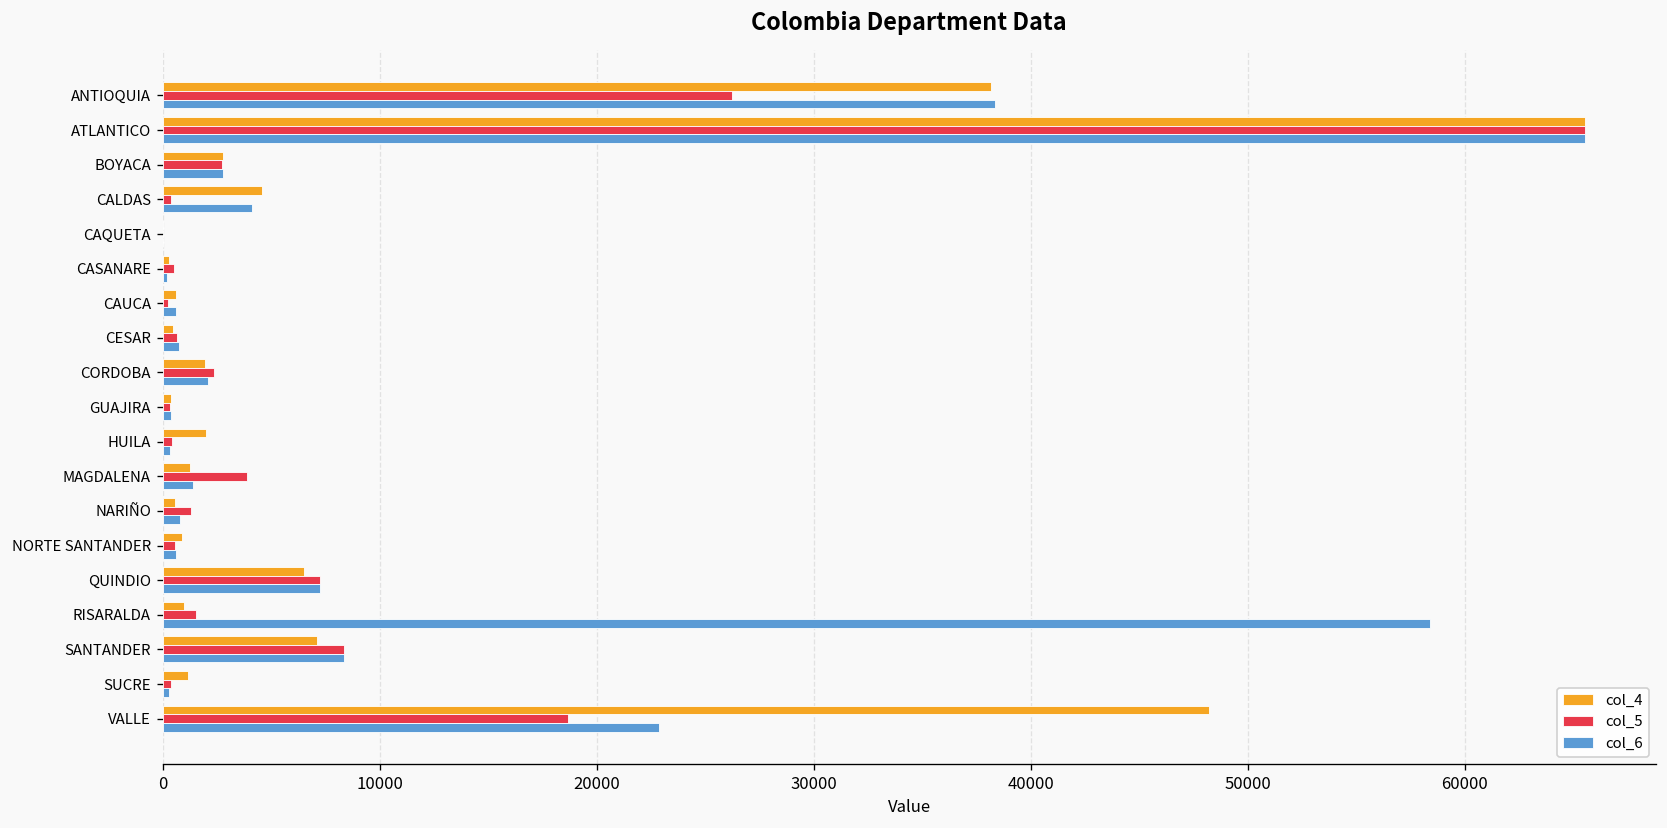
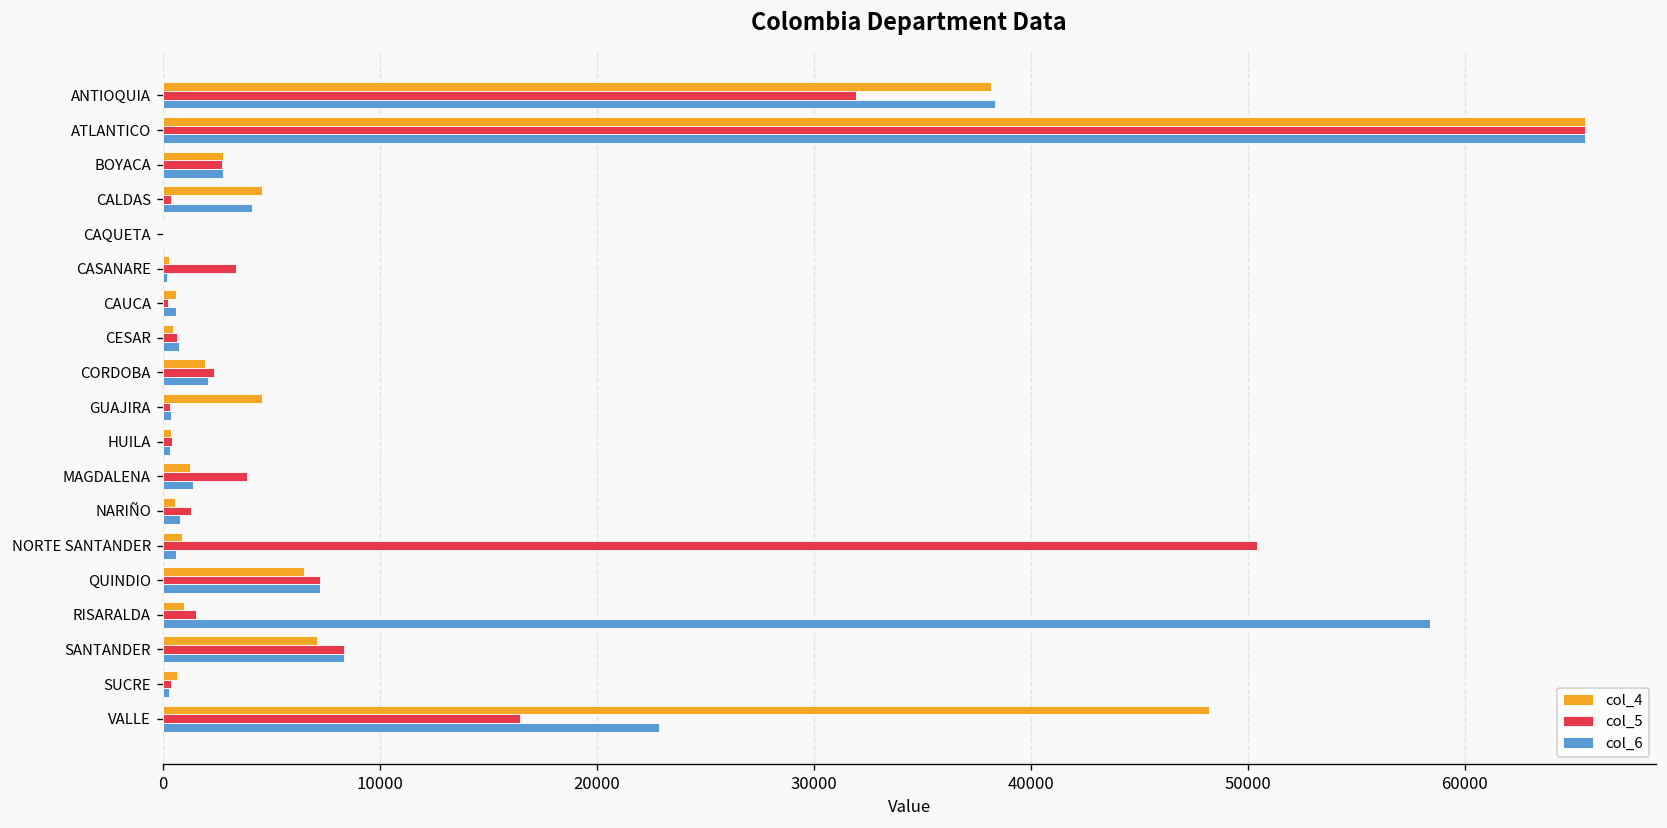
  {
    "col_4": {
      "ANTIOQUIA": 38200,
      "ATLANTICO": 65500,
      "BOYACA": 2800,
      "CALDAS": 4600,
      "CASANARE": 300,
      "CAUCA": 600,
      "CESAR": 500,
      "CORDOBA": 2000,
-     "GUAJIRA": 400,
-     "HUILA": 2000,
+     "GUAJIRA": 4600,
+     "HUILA": 400,
      "MAGDALENA": 1300,
      "NARIÑO": 600,
      "NORTE SANTANDER": 900,
      "QUINDIO": 6500,
      "RISARALDA": 1000,
      "SANTANDER": 7100,
-     "SUCRE": 1200,
+     "SUCRE": 700,
      "VALLE": 48200
    },
    "col_5": {
-     "ANTIOQUIA": 26200,
+     "ANTIOQUIA": 31900,
      "ATLANTICO": 65500,
      "BOYACA": 2700,
      "CALDAS": 400,
-     "CASANARE": 500,
+     "CASANARE": 3400,
      "CAUCA": 300,
      "CESAR": 700,
      "CORDOBA": 2400,
      "GUAJIRA": 400,
      "HUILA": 400,
      "MAGDALENA": 3900,
      "NARIÑO": 1300,
-     "NORTE SANTANDER": 600,
+     "NORTE SANTANDER": 50400,
      "QUINDIO": 7200,
      "RISARALDA": 1500,
      "SANTANDER": 8300,
      "SUCRE": 400,
-     "VALLE": 18700
+     "VALLE": 16500
    },
    "col_6": {
      "ANTIOQUIA": 38400,
      "ATLANTICO": 65500,
      "BOYACA": 2800,
      "CALDAS": 4100,
      "CASANARE": 200,
      "CAUCA": 600,
      "CESAR": 800,
      "CORDOBA": 2100,
      "GUAJIRA": 400,
      "HUILA": 300,
      "MAGDALENA": 1400,
      "NARIÑO": 800,
      "NORTE SANTANDER": 600,
      "QUINDIO": 7200,
      "RISARALDA": 58400,
      "SANTANDER": 8300,
      "SUCRE": 300,
      "VALLE": 22900
    }
  }
